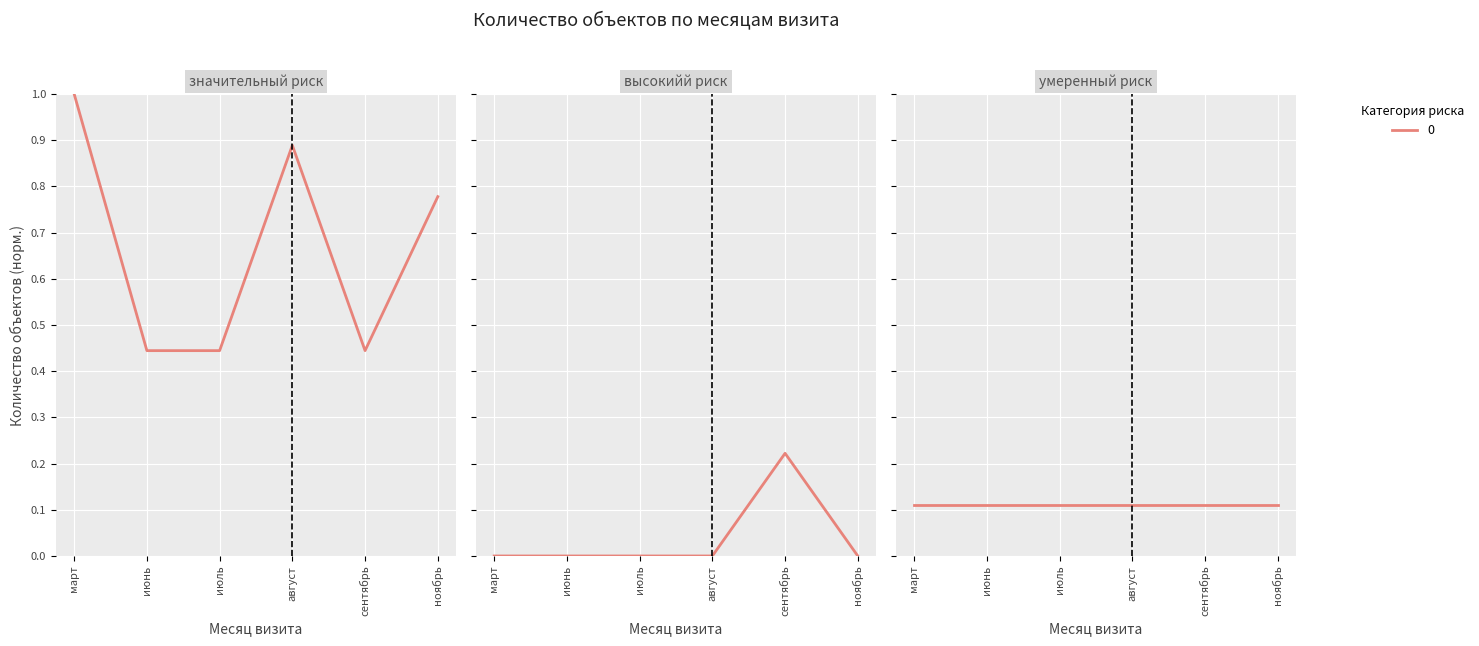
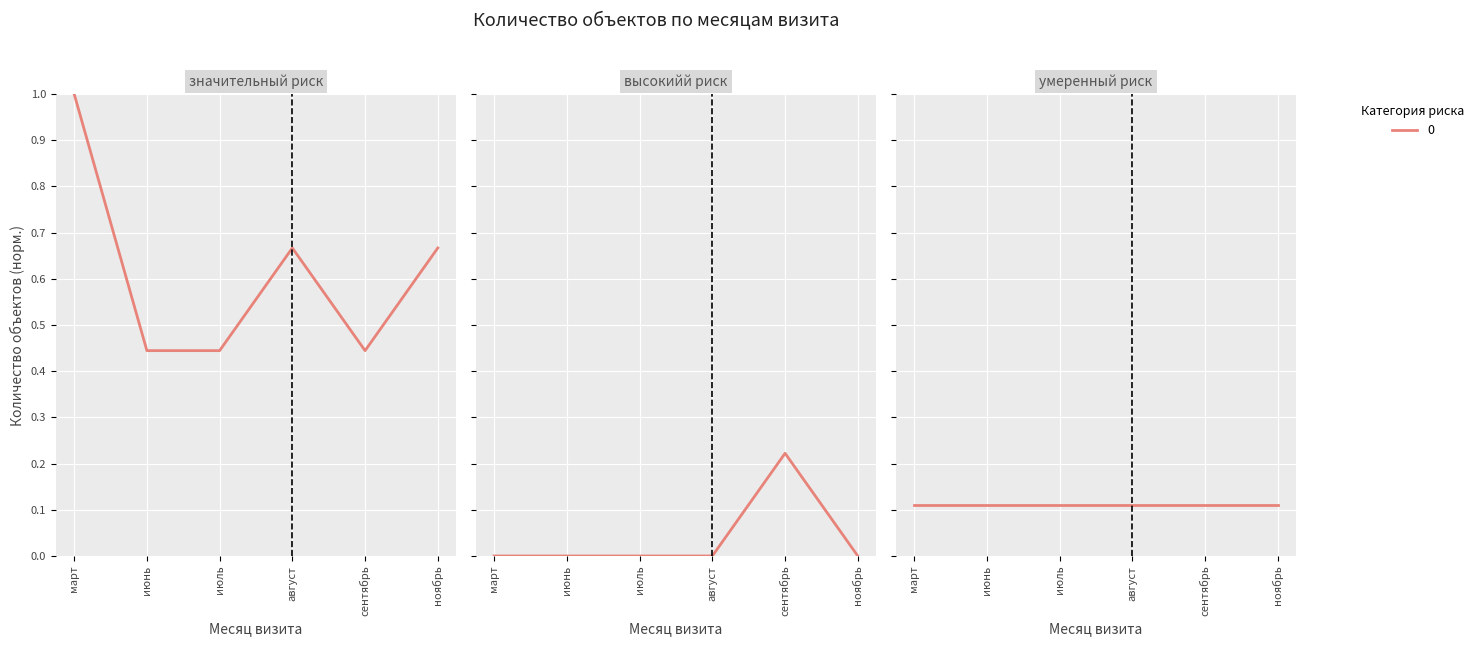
  {
    "значительный риск": {
      "март": 1.00,
      "июнь": 0.44,
      "июль": 0.44,
-     "август": 0.89,
+     "август": 0.67,
      "сентябрь": 0.44,
-     "ноябрь": 0.78
+     "ноябрь": 0.67
    }
  }
